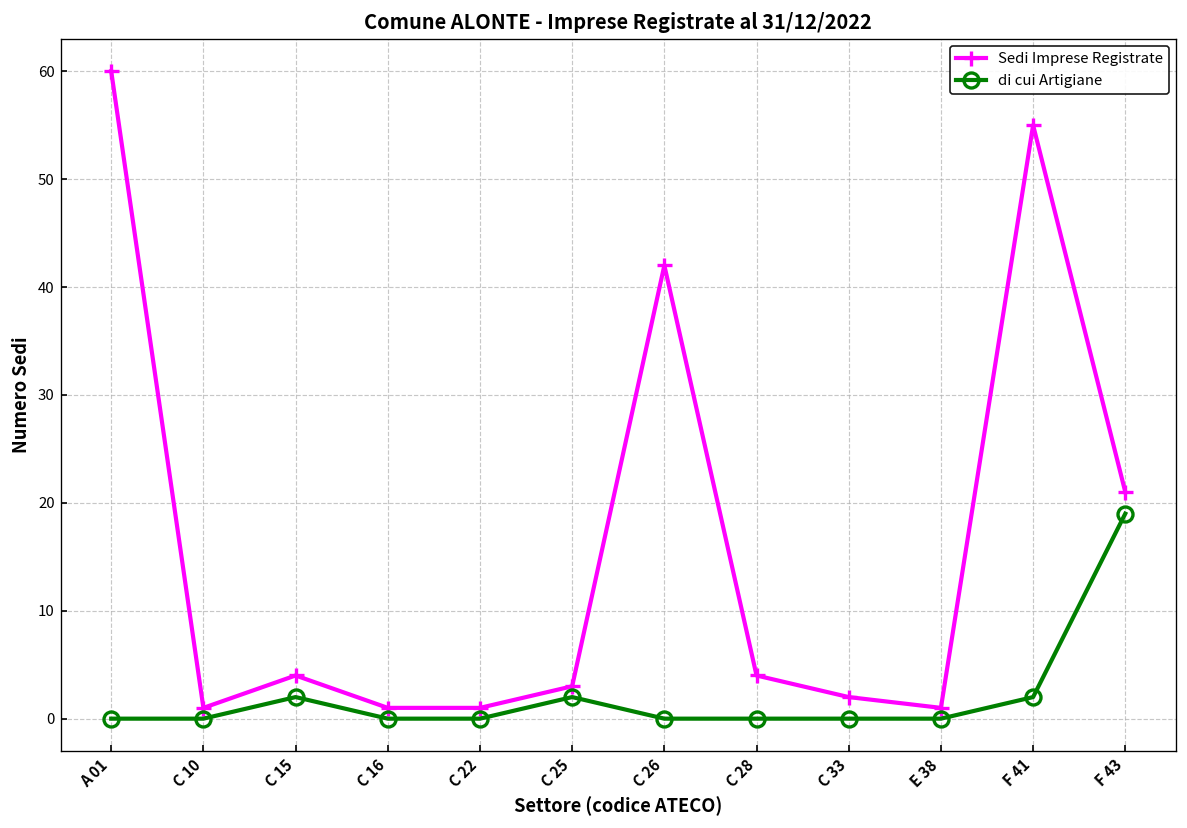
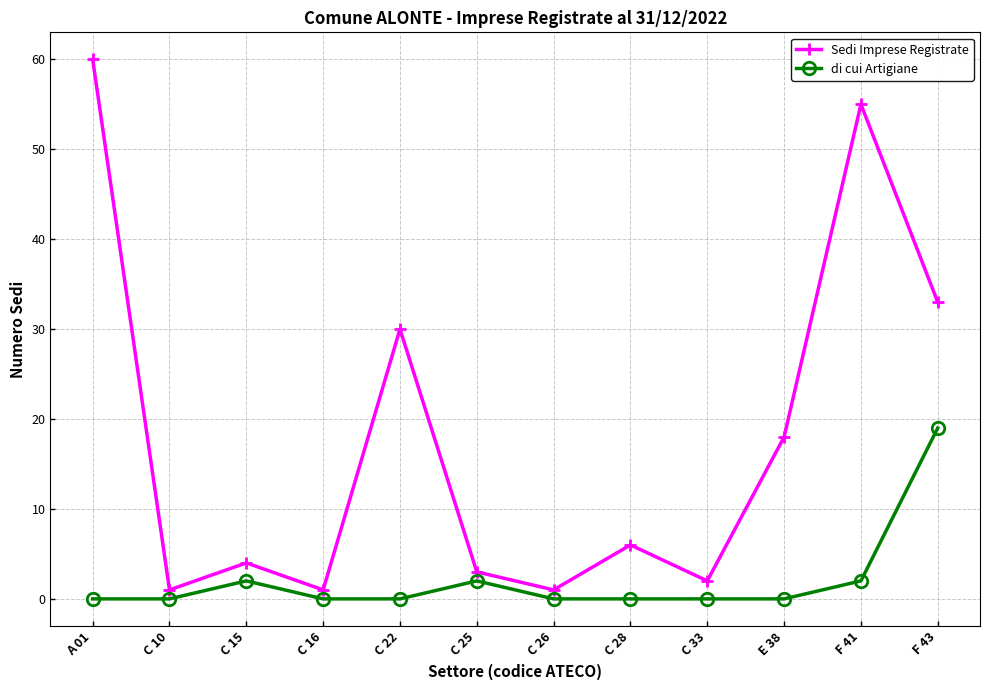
  {
    "Sedi Imprese Registrate": {
      "A 01": 60,
      "C 10": 1,
      "C 15": 4,
      "C 16": 1,
-     "C 22": 1,
+     "C 22": 30,
      "C 25": 3,
-     "C 26": 42,
-     "C 28": 4,
+     "C 26": 1,
+     "C 28": 6,
      "C 33": 2,
-     "E 38": 1,
+     "E 38": 18,
      "F 41": 55,
-     "F 43": 21
+     "F 43": 33
    },
    "di cui Artigiane": {
      "A 01": 0,
      "C 10": 0,
      "C 15": 2,
      "C 16": 0,
      "C 22": 0,
      "C 25": 2,
      "C 26": 0,
      "C 28": 0,
      "C 33": 0,
      "E 38": 0,
      "F 41": 2,
      "F 43": 19
    }
  }
